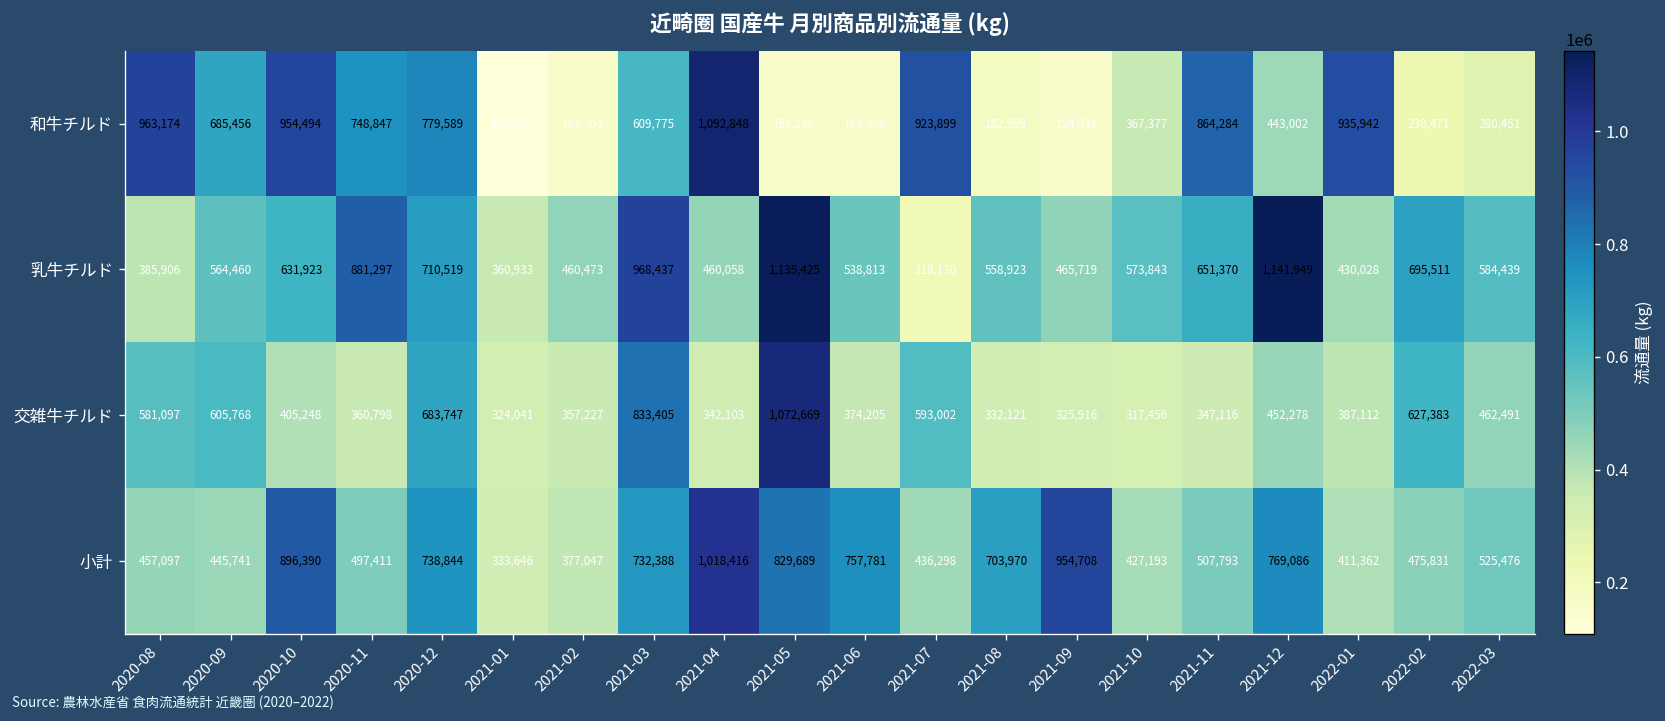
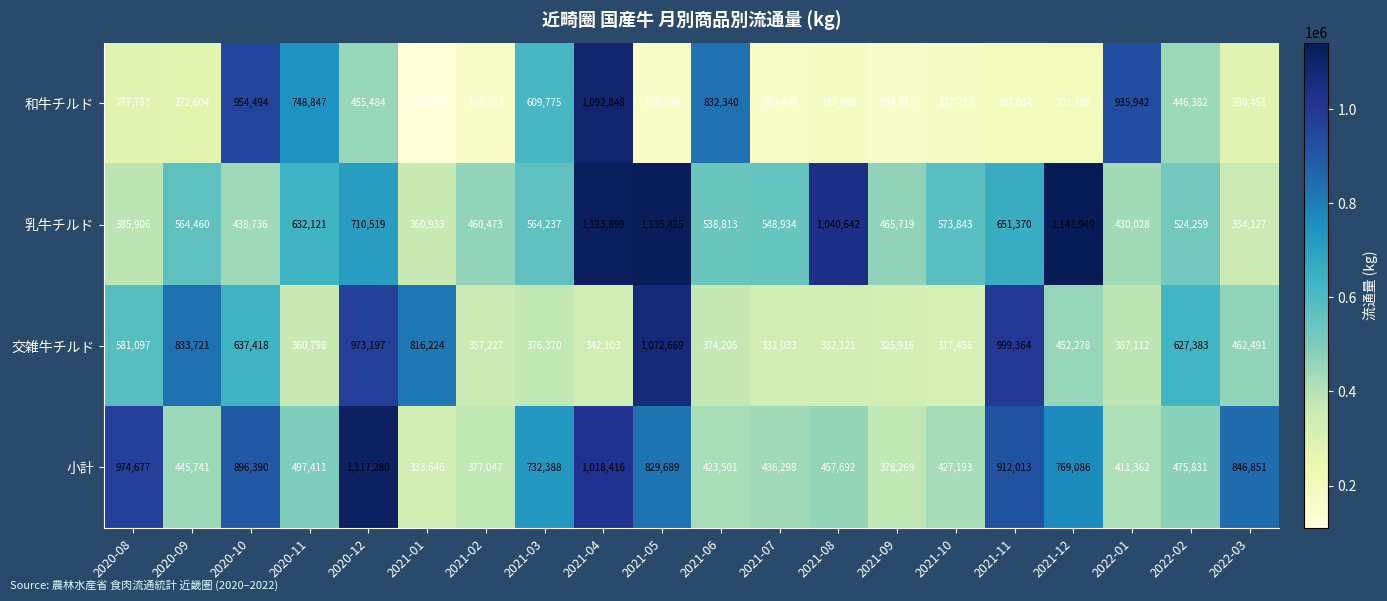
  {
    "和牛チルド": {
-     "2020-08": "963,174",
-     "2020-09": "685,456",
+     "2020-08": "277,787",
+     "2020-09": "272,604",
      "2020-10": "954,494",
      "2020-11": "748,847",
-     "2020-12": "779,589",
+     "2020-12": "455,484",
      "2021-02": "163,301",
      "2021-03": "609,775",
      "2021-04": "1,092,848",
      "2021-05": "158,230",
-     "2021-06": "169,386",
-     "2021-07": "923,899",
+     "2021-06": "832,340",
+     "2021-07": "163,405",
      "2021-08": "182,999",
      "2021-09": "154,931",
-     "2021-10": "367,377",
-     "2021-11": "864,284",
-     "2021-12": "443,002",
+     "2021-10": "177,713",
+     "2021-11": "197,014",
+     "2021-12": "202,385",
      "2022-01": "935,942",
-     "2022-02": "230,471",
+     "2022-02": "446,382",
      "2022-03": "280,451"
    },
    "乳牛チルド": {
      "2020-08": "385,906",
      "2020-09": "564,460",
-     "2020-10": "631,923",
-     "2020-11": "881,297",
+     "2020-10": "438,736",
+     "2020-11": "632,121",
      "2020-12": "710,519",
      "2021-01": "360,933",
      "2021-02": "460,473",
-     "2021-03": "968,437",
-     "2021-04": "460,058",
+     "2021-03": "564,237",
+     "2021-04": "1,123,899",
      "2021-05": "1,135,425",
      "2021-06": "538,813",
-     "2021-07": "218,130",
-     "2021-08": "558,923",
+     "2021-07": "548,934",
+     "2021-08": "1,040,642",
      "2021-09": "465,719",
      "2021-10": "573,843",
      "2021-11": "651,370",
      "2021-12": "1,141,949",
      "2022-01": "430,028",
-     "2022-02": "695,511",
-     "2022-03": "584,439"
+     "2022-02": "524,259",
+     "2022-03": "354,127"
    },
    "交雑牛チルド": {
      "2020-08": "581,097",
-     "2020-09": "605,768",
-     "2020-10": "405,248",
+     "2020-09": "833,721",
+     "2020-10": "637,418",
      "2020-11": "360,798",
-     "2020-12": "683,747",
-     "2021-01": "324,041",
+     "2020-12": "973,197",
+     "2021-01": "816,224",
      "2021-02": "357,227",
-     "2021-03": "833,405",
+     "2021-03": "376,370",
      "2021-04": "342,103",
      "2021-05": "1,072,669",
      "2021-06": "374,205",
-     "2021-07": "593,002",
+     "2021-07": "331,033",
      "2021-08": "332,121",
      "2021-09": "325,916",
      "2021-10": "317,456",
-     "2021-11": "347,116",
+     "2021-11": "999,364",
      "2021-12": "452,278",
      "2022-01": "387,112",
      "2022-02": "627,383",
      "2022-03": "462,491"
    },
    "小計": {
-     "2020-08": "457,097",
+     "2020-08": "974,677",
      "2020-09": "445,741",
      "2020-10": "896,390",
      "2020-11": "497,411",
-     "2020-12": "738,844",
+     "2020-12": "1,117,280",
      "2021-01": "333,646",
      "2021-02": "377,047",
      "2021-03": "732,388",
      "2021-04": "1,018,416",
      "2021-05": "829,689",
-     "2021-06": "757,781",
+     "2021-06": "423,501",
      "2021-07": "436,298",
-     "2021-08": "703,970",
-     "2021-09": "954,708",
+     "2021-08": "457,692",
+     "2021-09": "378,269",
      "2021-10": "427,193",
-     "2021-11": "507,793",
+     "2021-11": "912,013",
      "2021-12": "769,086",
      "2022-01": "411,362",
      "2022-02": "475,831",
-     "2022-03": "525,476"
+     "2022-03": "846,851"
    }
  }
